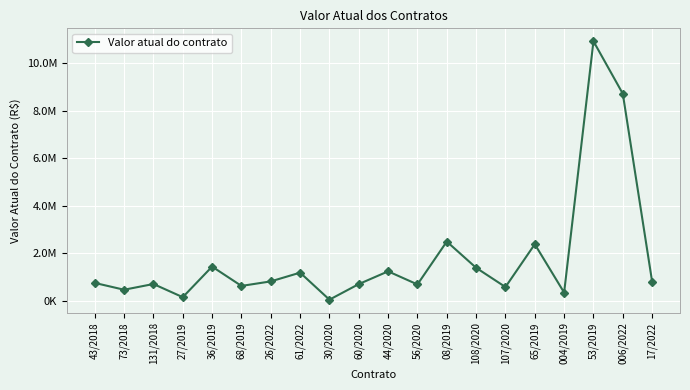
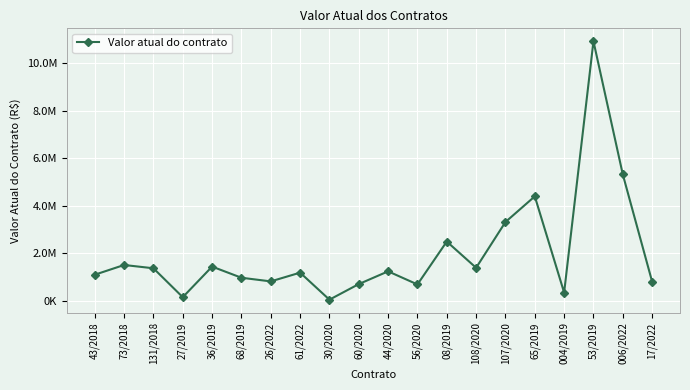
  {
-   "43/2018": 800000,
-   "73/2018": 500000,
-   "131/2018": 700000,
+   "43/2018": 1100000,
+   "73/2018": 1500000,
+   "131/2018": 1400000,
    "27/2019": 200000,
    "36/2019": 1400000,
-   "68/2019": 600000,
+   "68/2019": 1000000,
    "26/2022": 800000,
    "61/2022": 1200000,
    "30/2020": 0,
    "60/2020": 700000,
    "44/2020": 1200000,
    "56/2020": 700000,
    "08/2019": 2500000,
    "108/2020": 1400000,
-   "107/2020": 600000,
-   "65/2019": 2400000,
+   "107/2020": 3300000,
+   "65/2019": 4400000,
    "004/2019": 300000,
    "53/2019": 10900000,
-   "006/2022": 8700000,
+   "006/2022": 5300000,
    "17/2022": 800000
  }
